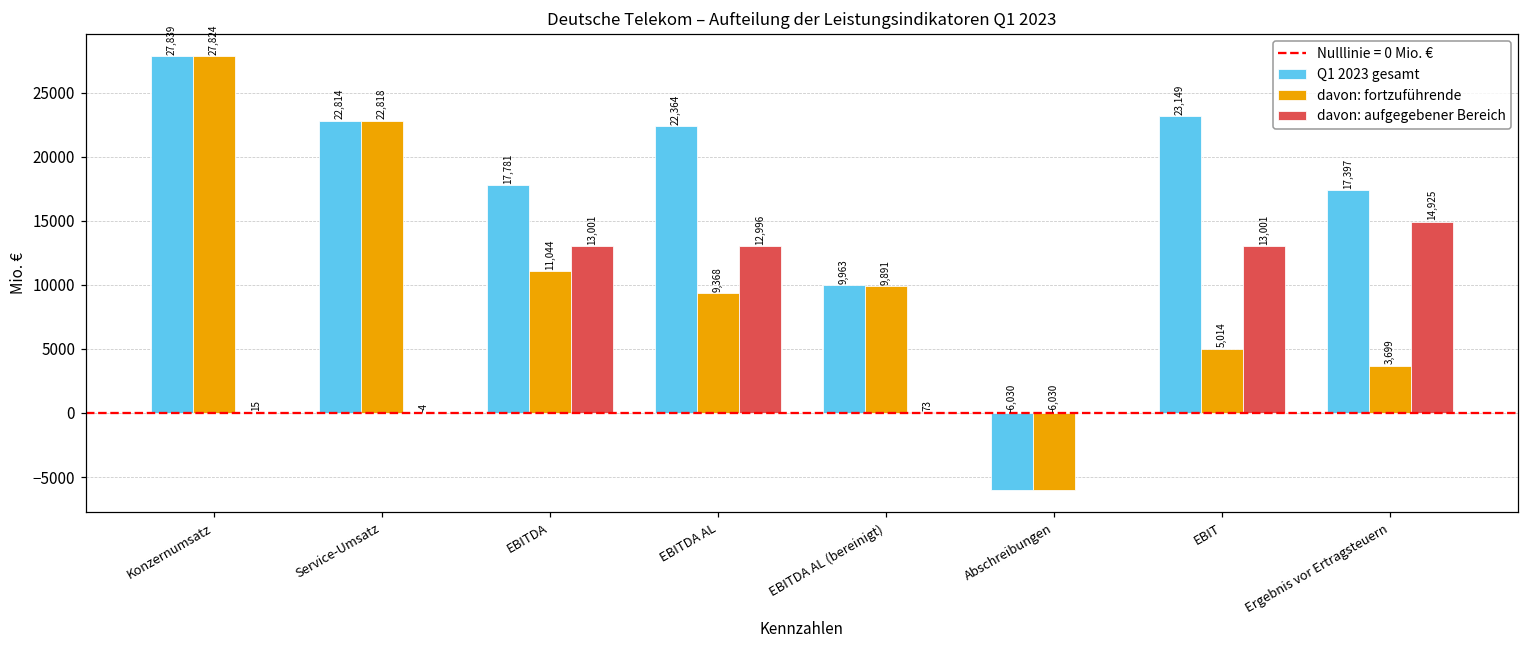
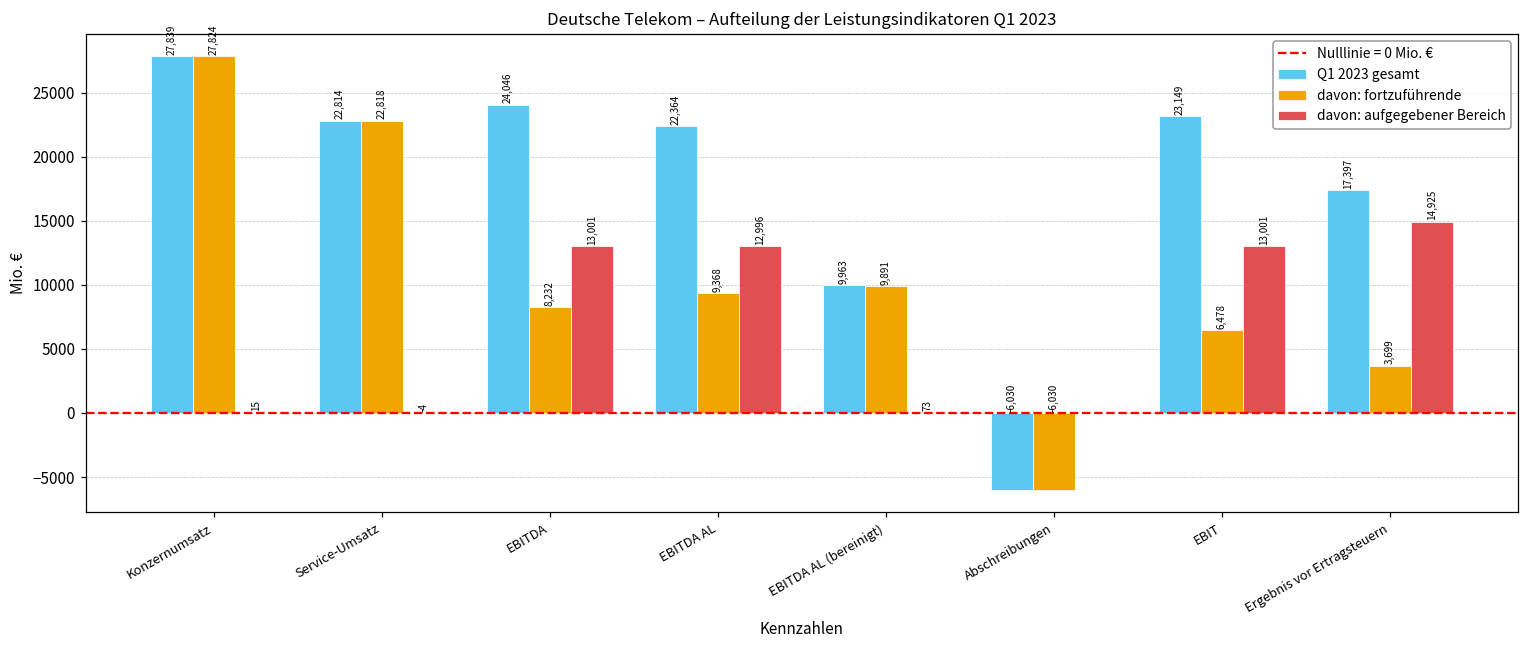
  {
    "Q1 2023 gesamt": {
      "Konzernumsatz": "27,839",
      "Service-Umsatz": "22,814",
-     "EBITDA": "17,781",
+     "EBITDA": "24,046",
      "EBITDA AL": "22,364",
      "EBITDA AL (bereinigt)": "9,963",
      "EBIT": "23,149",
      "Ergebnis vor Ertragsteuern": "17,397"
    },
    "davon: fortzuführende": {
      "Konzernumsatz": "27,824",
      "Service-Umsatz": "22,818",
-     "EBITDA": "11,044",
+     "EBITDA": "8,232",
      "EBITDA AL": "9,368",
      "EBITDA AL (bereinigt)": "9,891",
-     "EBIT": "5,014",
+     "EBIT": "6,478",
      "Ergebnis vor Ertragsteuern": "3,699"
    },
    "davon: aufgegebener Bereich": {
      "Konzernumsatz": "15",
      "Service-Umsatz": "-4",
      "EBITDA": "13,001",
      "EBITDA AL": "12,996",
      "EBITDA AL (bereinigt)": "73",
      "EBIT": "13,001",
      "Ergebnis vor Ertragsteuern": "14,925"
    }
  }
